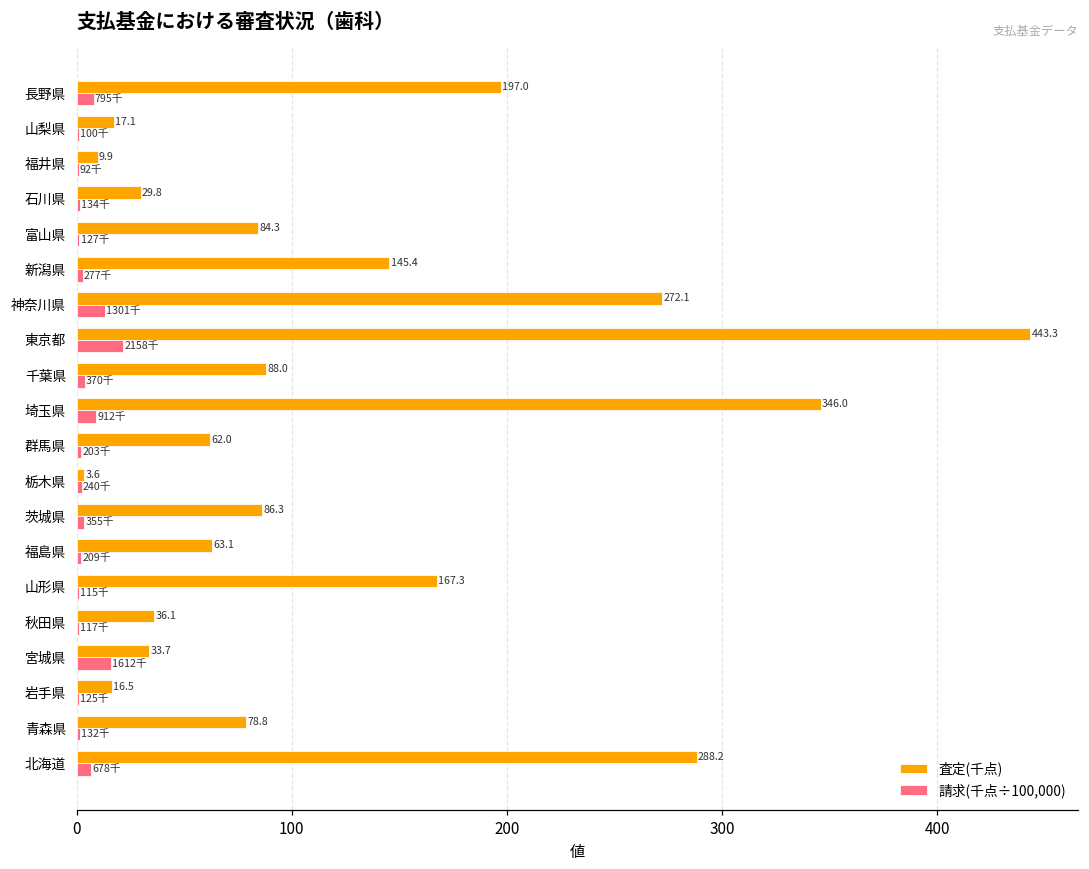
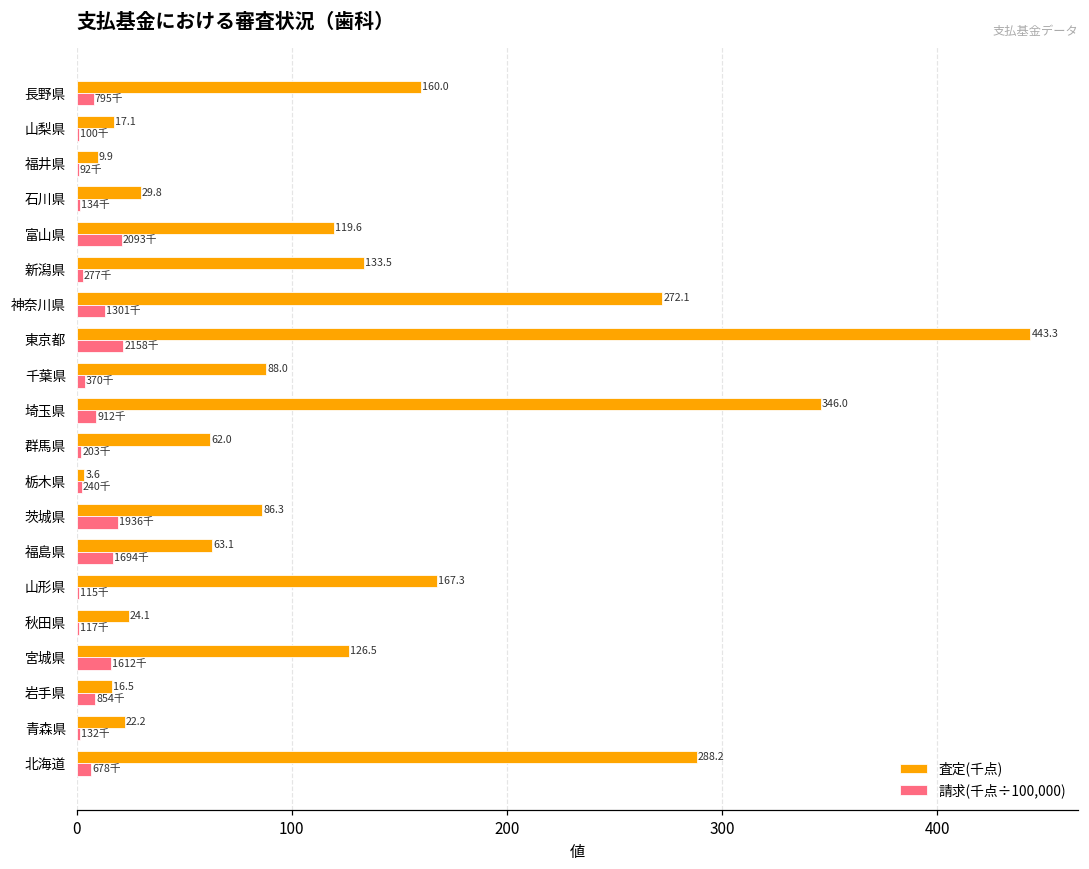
  {
    "査定(千点)": {
-     "長野県": "197.0",
+     "長野県": "160.0",
      "山梨県": "17.1",
      "福井県": "9.9",
      "石川県": "29.8",
-     "富山県": "84.3",
-     "新潟県": "145.4",
+     "富山県": "119.6",
+     "新潟県": "133.5",
      "神奈川県": "272.1",
      "東京都": "443.3",
      "千葉県": "88.0",
      "埼玉県": "346.0",
      "群馬県": "62.0",
      "栃木県": "3.6",
      "茨城県": "86.3",
      "福島県": "63.1",
      "山形県": "167.3",
-     "秋田県": "36.1",
-     "宮城県": "33.7",
+     "秋田県": "24.1",
+     "宮城県": "126.5",
      "岩手県": "16.5",
-     "青森県": "78.8",
+     "青森県": "22.2",
      "北海道": "288.2"
    },
    "請求(千点÷100,000)": {
-     "富山県": "127千",
-     "茨城県": "355千",
-     "福島県": "209千",
-     "岩手県": "125千"
+     "富山県": "2093千",
+     "茨城県": "1936千",
+     "福島県": "1694千",
+     "岩手県": "854千"
    }
  }
